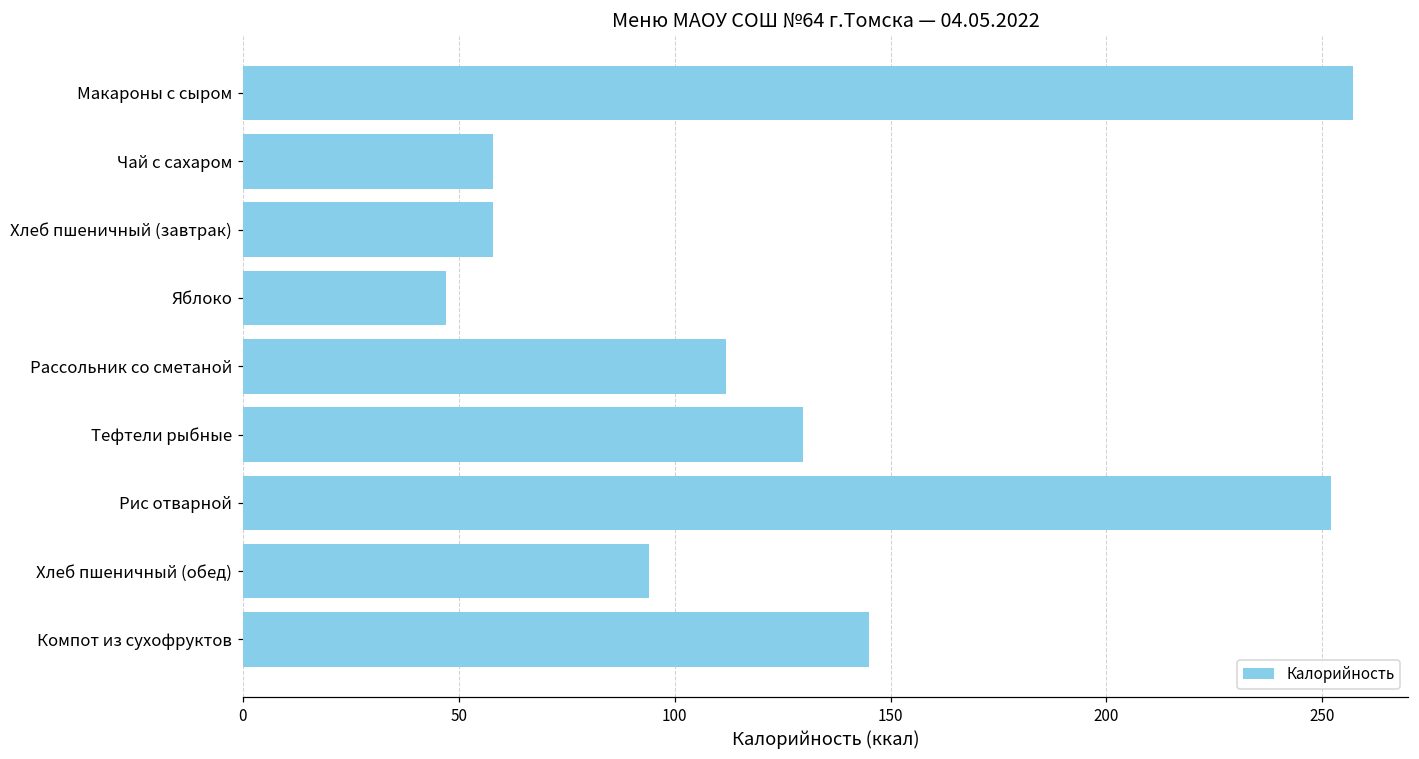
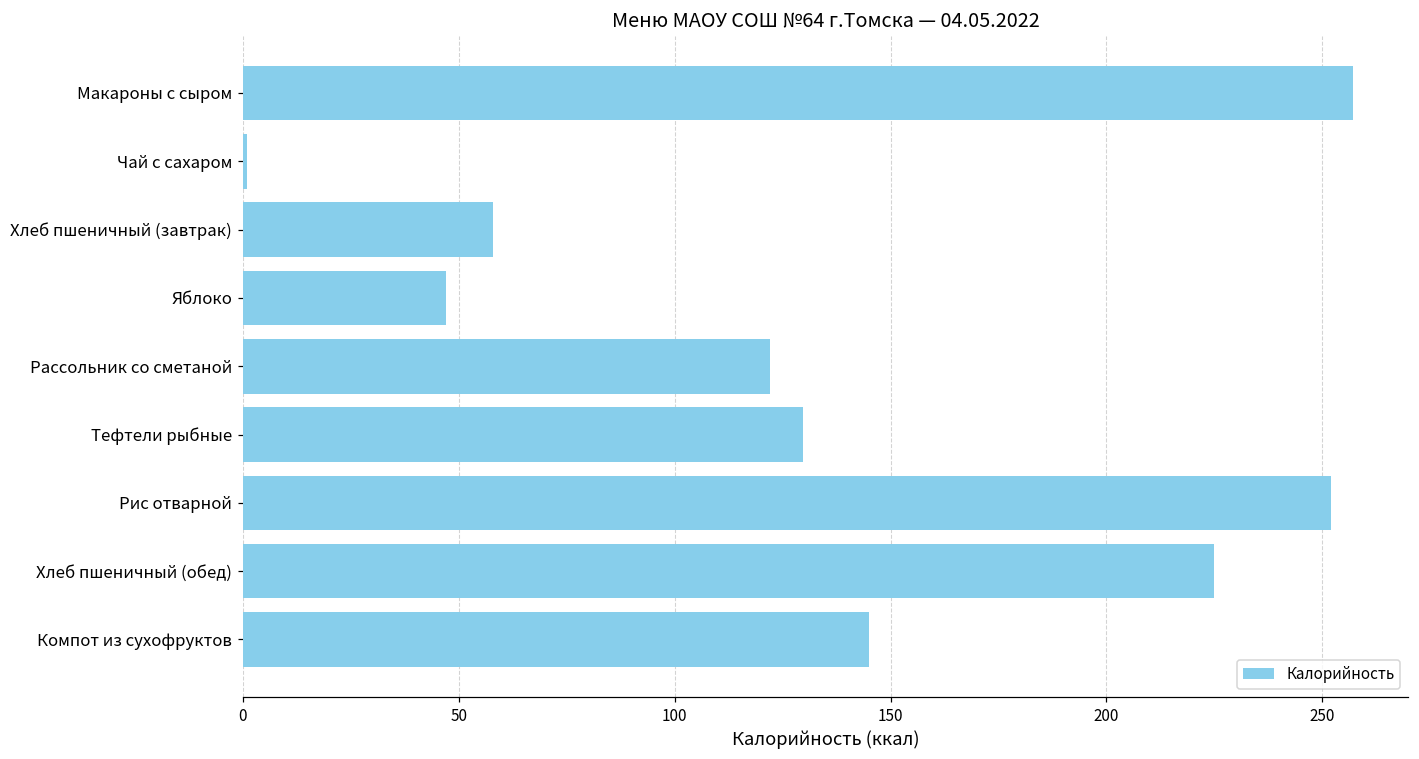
  {
    "Макароны с сыром": 257,
-   "Чай с сахаром": 58,
+   "Чай с сахаром": 1,
    "Хлеб пшеничный (завтрак)": 58,
    "Яблоко": 47,
-   "Рассольник со сметаной": 112,
+   "Рассольник со сметаной": 122,
    "Тефтели рыбные": 130,
    "Рис отварной": 252,
-   "Хлеб пшеничный (обед)": 94,
+   "Хлеб пшеничный (обед)": 225,
    "Компот из сухофруктов": 145
  }
